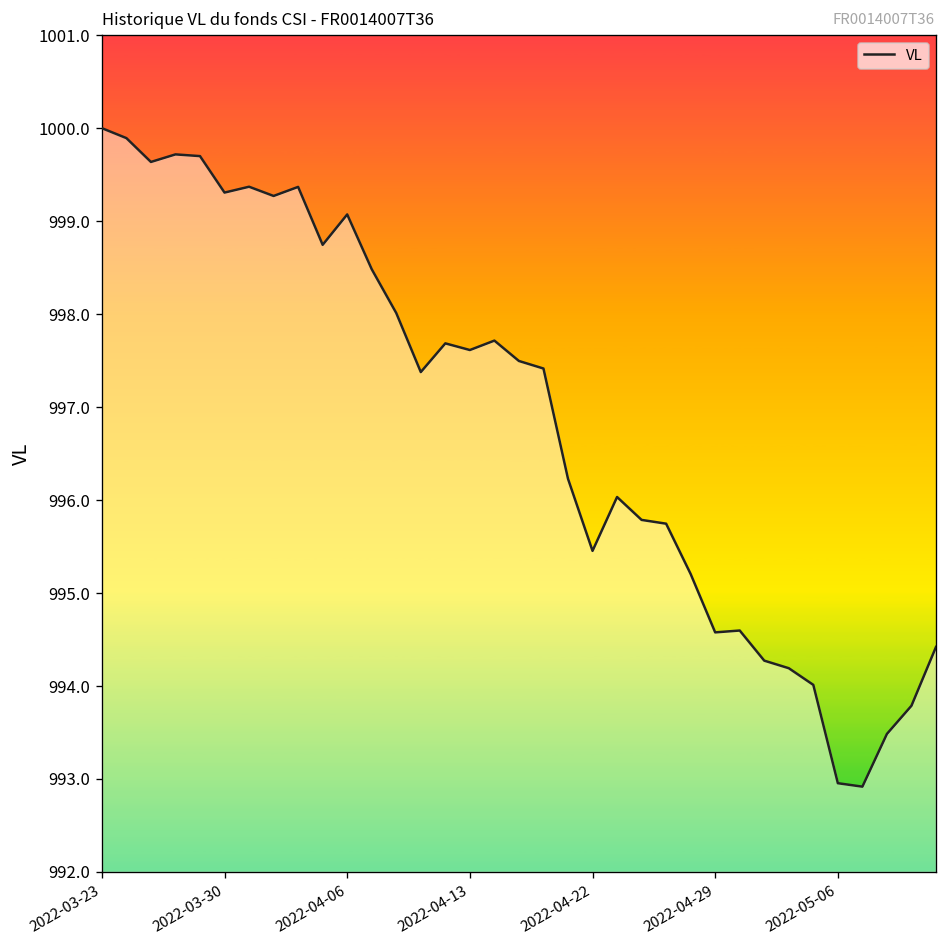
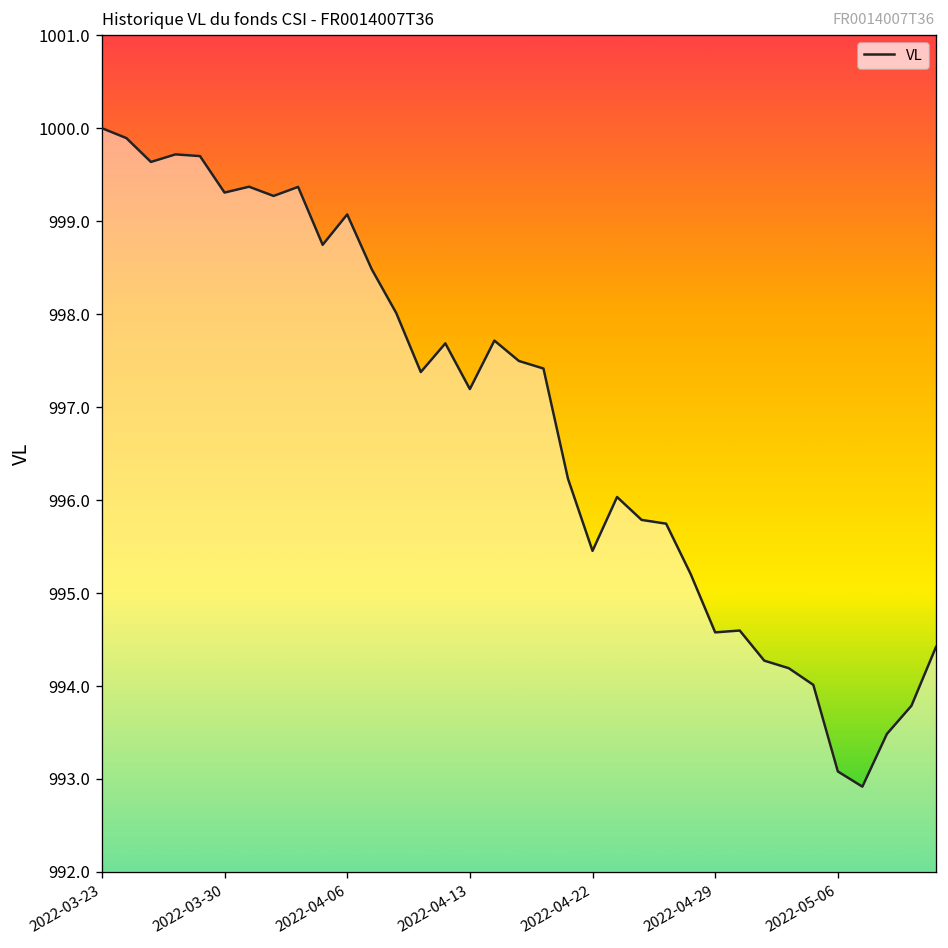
  {
    "2022-03-23": 1000.0,
    "2022-03-30": 999.3,
    "2022-04-06": 999.1,
-   "2022-04-13": 997.6,
+   "2022-04-13": 997.2,
    "2022-04-22": 995.5,
    "2022-04-29": 994.6,
-   "2022-05-06": 993.0
+   "2022-05-06": 993.1
  }
